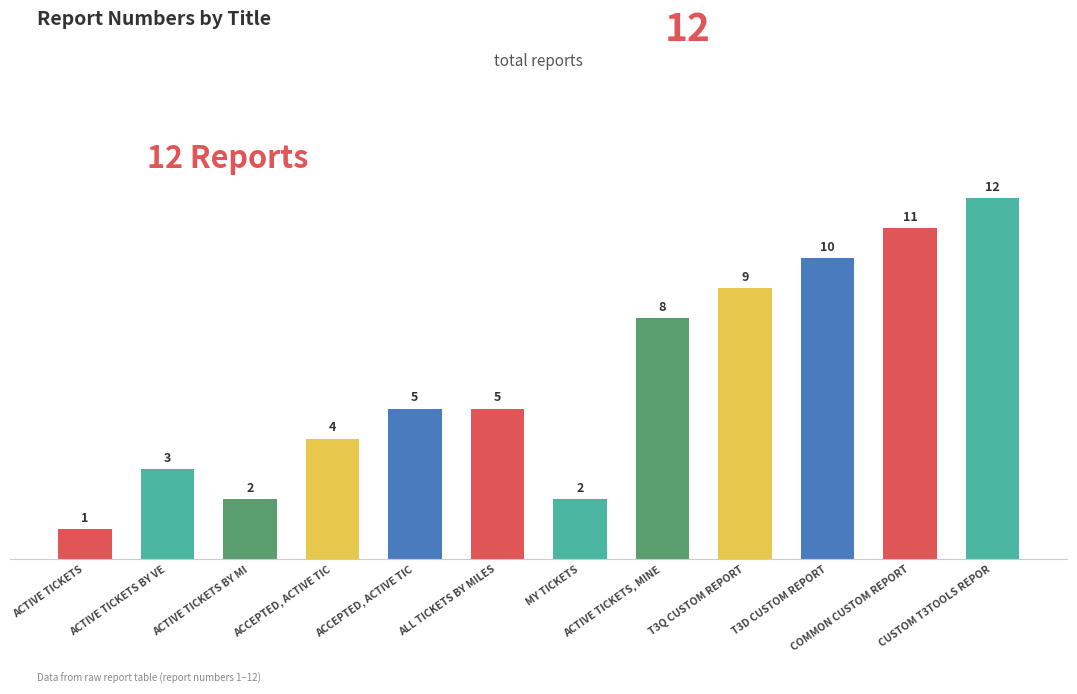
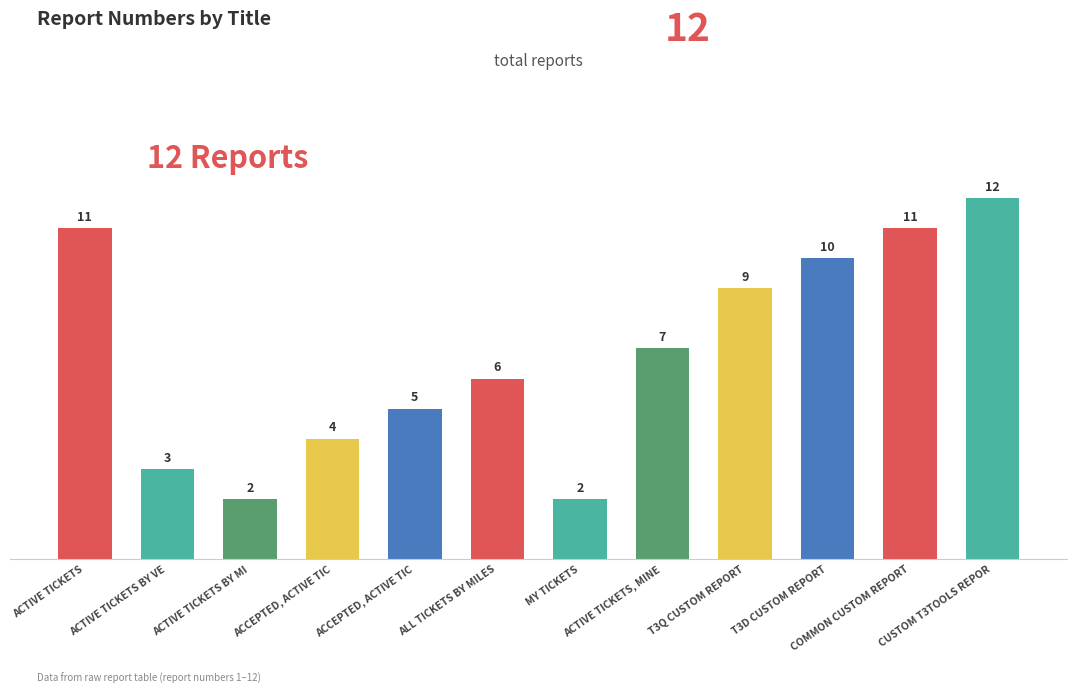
  {
-   "ACTIVE TICKETS": 1,
+   "ACTIVE TICKETS": 11,
    "ACTIVE TICKETS BY VE": 3,
    "ACTIVE TICKETS BY MI": 2,
-   "ALL TICKETS BY MILES": 5,
+   "ALL TICKETS BY MILES": 6,
    "MY TICKETS": 2,
-   "ACTIVE TICKETS, MINE": 8,
+   "ACTIVE TICKETS, MINE": 7,
    "T3Q CUSTOM REPORT": 9,
    "T3D CUSTOM REPORT": 10,
    "COMMON CUSTOM REPORT": 11,
    "CUSTOM T3TOOLS REPOR": 12
  }
